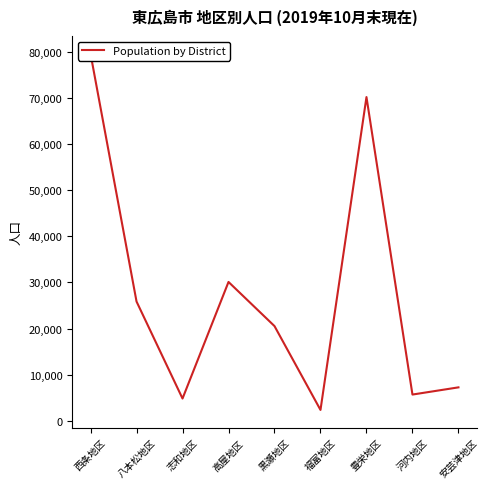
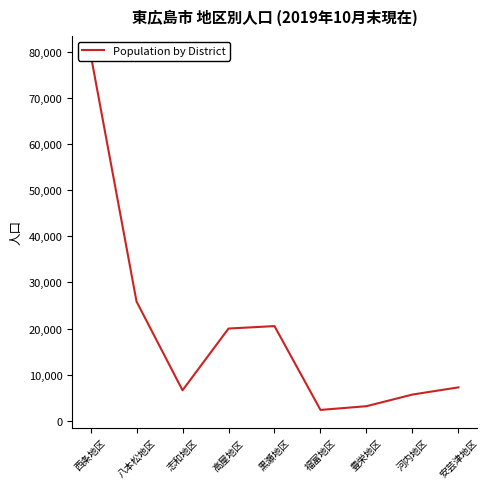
  {
    "八本松地区": "26,000",
-   "志和地区": "5,000",
-   "高屋地区": "30,000",
+   "志和地区": "7,000",
+   "高屋地区": "20,000",
    "黒瀬地区": "21,000",
    "福富地区": "2,000",
-   "豊栄地区": "70,000",
+   "豊栄地区": "3,000",
    "河内地区": "6,000",
    "安芸津地区": "7,000"
  }
